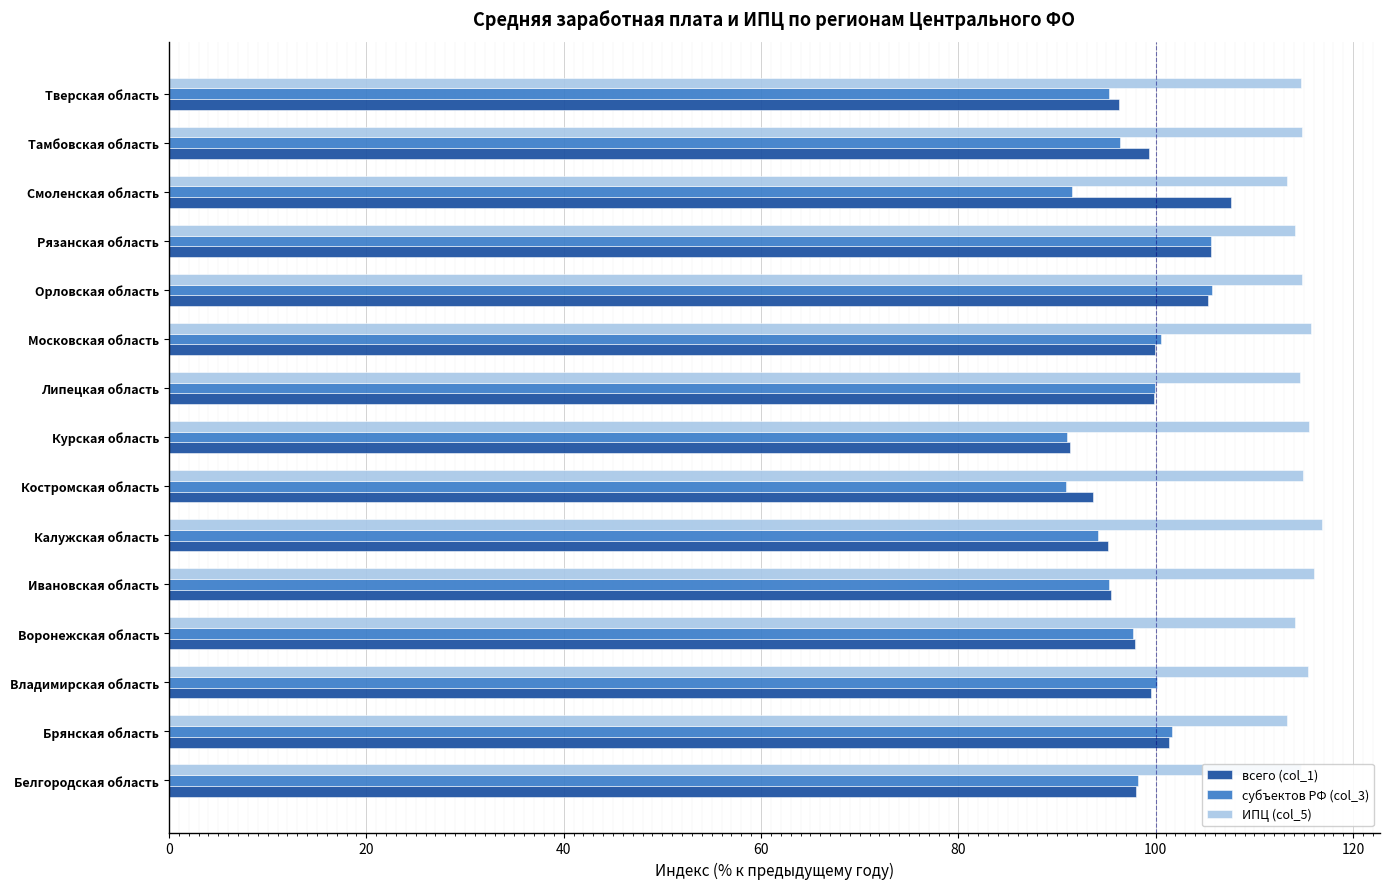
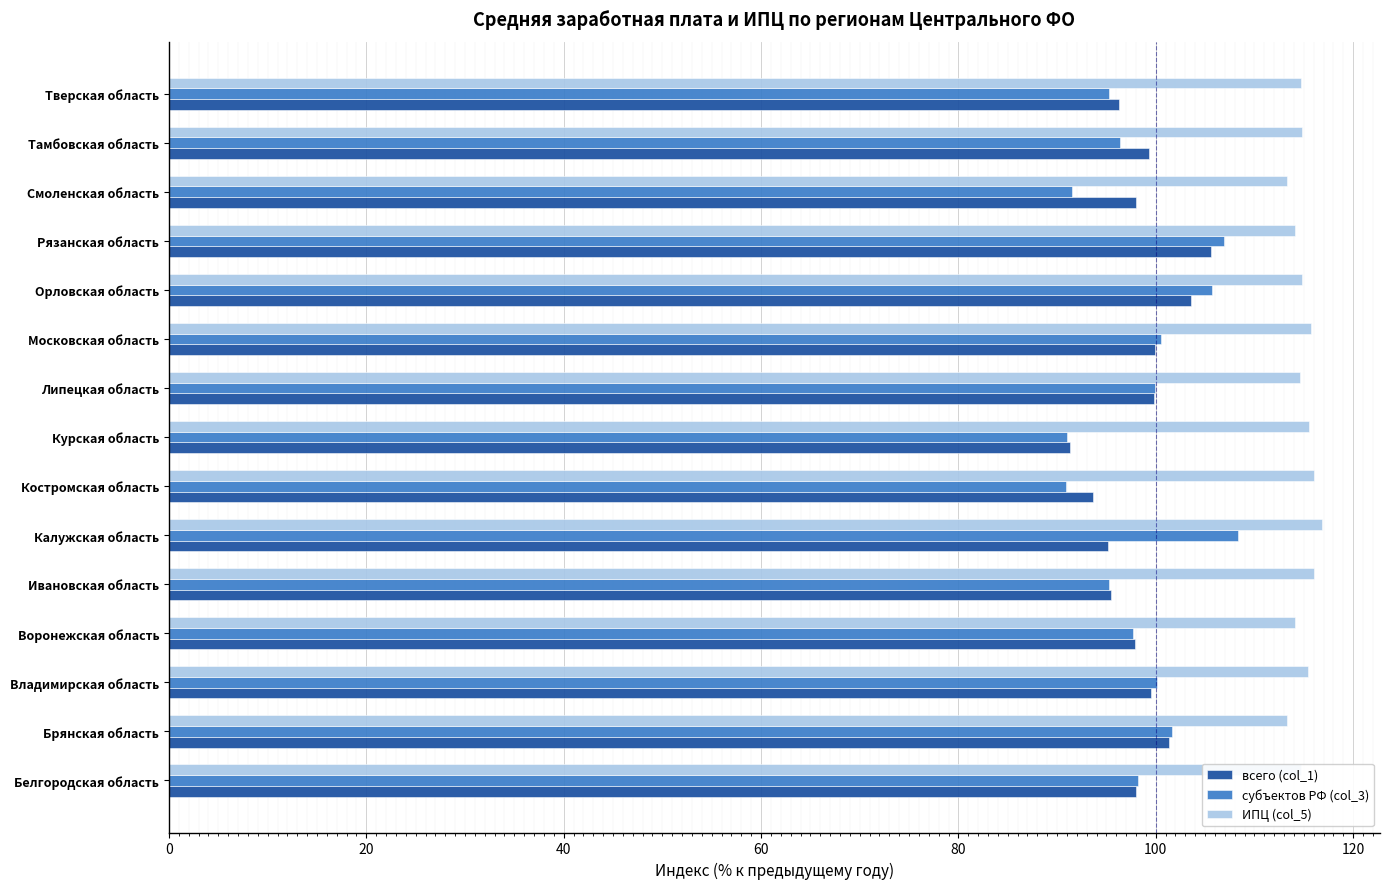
  {
    "всего (col_1)": {
      "Тверская область": 96,
      "Тамбовская область": 99,
-     "Смоленская область": 108,
+     "Смоленская область": 98,
      "Рязанская область": 106,
-     "Орловская область": 105,
+     "Орловская область": 104,
      "Московская область": 100,
      "Липецкая область": 100,
      "Курская область": 91,
      "Костромская область": 94,
      "Калужская область": 95,
      "Ивановская область": 95,
      "Воронежская область": 98,
      "Владимирская область": 100,
      "Брянская область": 101,
      "Белгородская область": 98
    },
    "субъектов РФ (col_3)": {
      "Тверская область": 95,
      "Тамбовская область": 96,
      "Смоленская область": 92,
-     "Рязанская область": 106,
+     "Рязанская область": 107,
      "Орловская область": 106,
      "Московская область": 101,
      "Липецкая область": 100,
      "Курская область": 91,
      "Костромская область": 91,
-     "Калужская область": 94,
+     "Калужская область": 108,
      "Ивановская область": 95,
      "Воронежская область": 98,
      "Владимирская область": 100,
      "Брянская область": 102,
      "Белгородская область": 98
    },
    "ИПЦ (col_5)": {
      "Тверская область": 115,
      "Тамбовская область": 115,
      "Смоленская область": 113,
      "Рязанская область": 114,
      "Орловская область": 115,
      "Московская область": 116,
      "Липецкая область": 115,
      "Курская область": 116,
-     "Костромская область": 115,
+     "Костромская область": 116,
      "Калужская область": 117,
      "Ивановская область": 116,
      "Воронежская область": 114,
      "Владимирская область": 115,
      "Брянская область": 113
    }
  }
